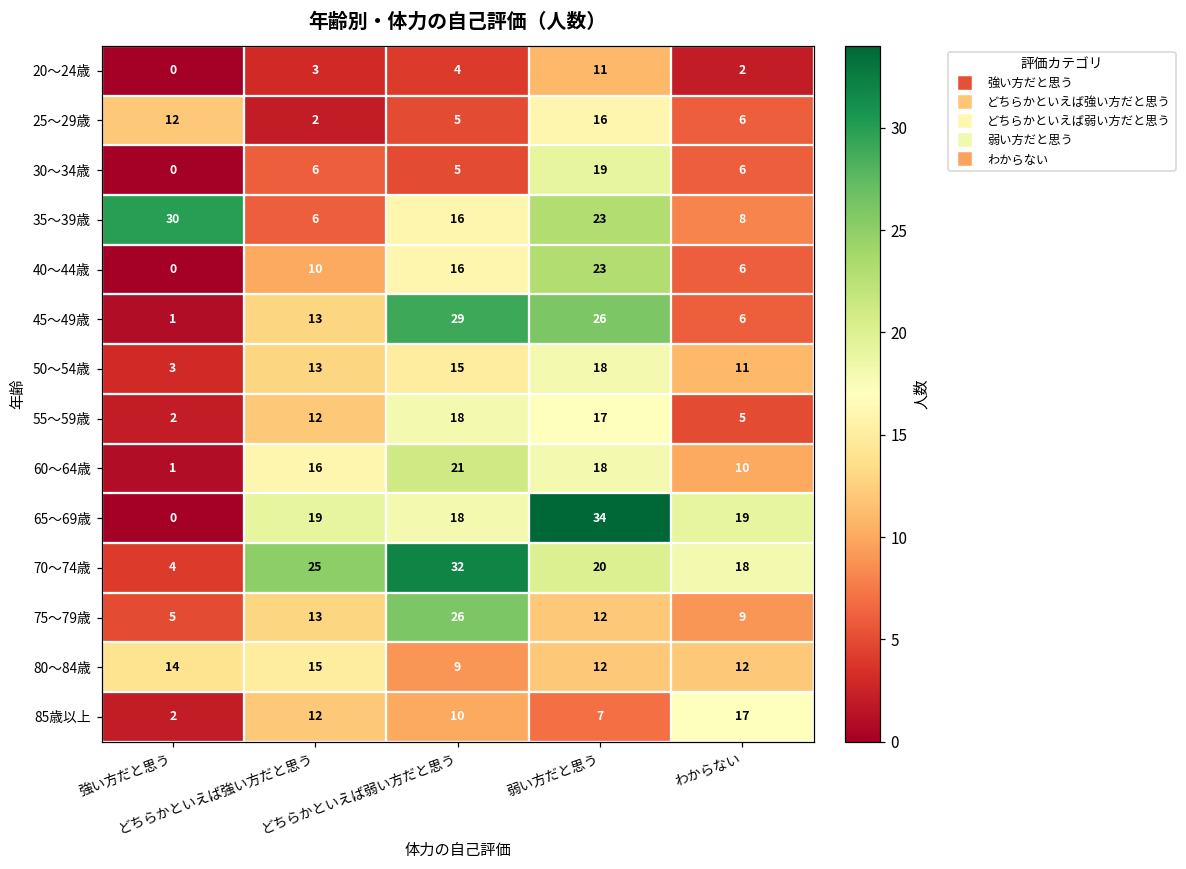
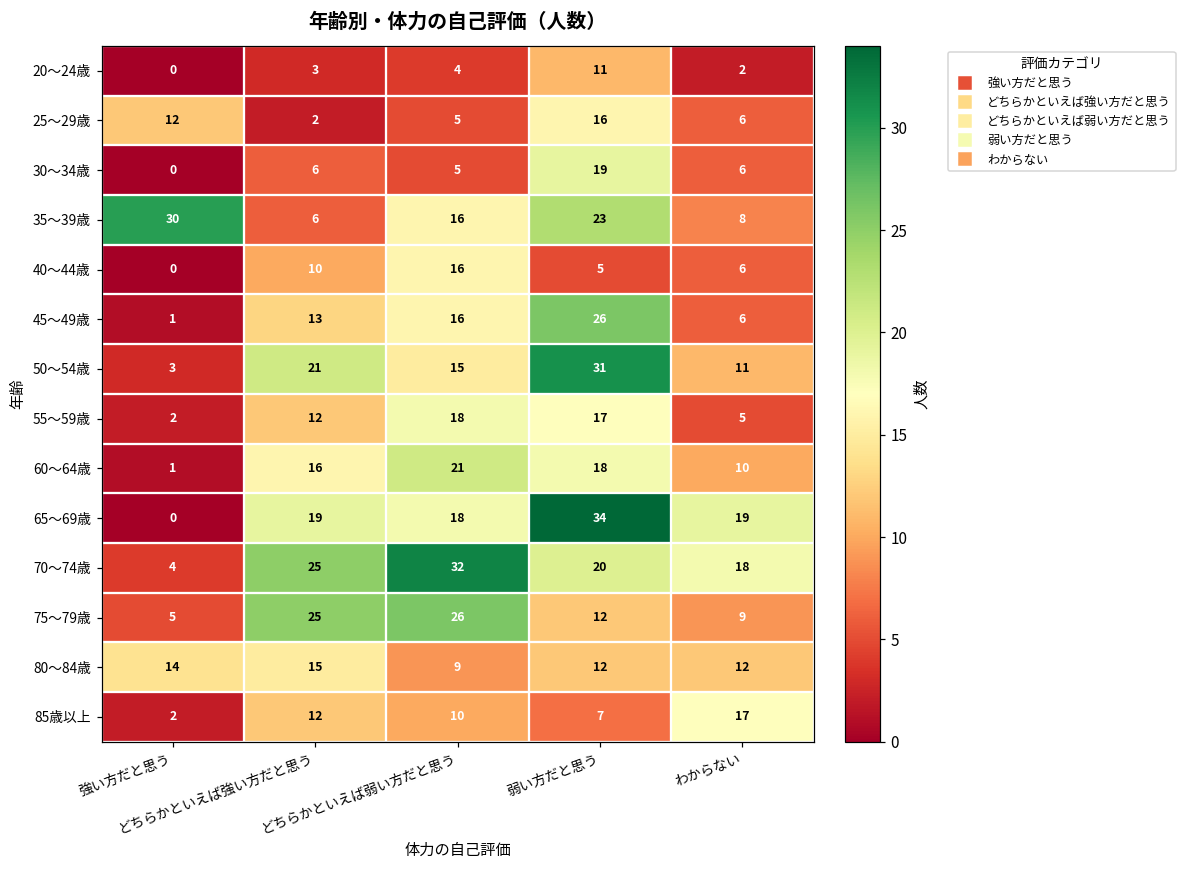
  {
    "20～24歳": {
      "強い方だと思う": 0,
      "どちらかといえば強い方だと思う": 3,
      "どちらかといえば弱い方だと思う": 4,
      "弱い方だと思う": 11,
      "わからない": 2
    },
    "25～29歳": {
      "強い方だと思う": 12,
      "どちらかといえば強い方だと思う": 2,
      "どちらかといえば弱い方だと思う": 5,
      "弱い方だと思う": 16,
      "わからない": 6
    },
    "30～34歳": {
      "強い方だと思う": 0,
      "どちらかといえば強い方だと思う": 6,
      "どちらかといえば弱い方だと思う": 5,
      "弱い方だと思う": 19,
      "わからない": 6
    },
    "35～39歳": {
      "強い方だと思う": 30,
      "どちらかといえば強い方だと思う": 6,
      "どちらかといえば弱い方だと思う": 16,
      "弱い方だと思う": 23,
      "わからない": 8
    },
    "40～44歳": {
      "強い方だと思う": 0,
      "どちらかといえば強い方だと思う": 10,
      "どちらかといえば弱い方だと思う": 16,
-     "弱い方だと思う": 23,
+     "弱い方だと思う": 5,
      "わからない": 6
    },
    "45～49歳": {
      "強い方だと思う": 1,
      "どちらかといえば強い方だと思う": 13,
-     "どちらかといえば弱い方だと思う": 29,
+     "どちらかといえば弱い方だと思う": 16,
      "弱い方だと思う": 26,
      "わからない": 6
    },
    "50～54歳": {
      "強い方だと思う": 3,
-     "どちらかといえば強い方だと思う": 13,
+     "どちらかといえば強い方だと思う": 21,
      "どちらかといえば弱い方だと思う": 15,
-     "弱い方だと思う": 18,
+     "弱い方だと思う": 31,
      "わからない": 11
    },
    "55～59歳": {
      "強い方だと思う": 2,
      "どちらかといえば強い方だと思う": 12,
      "どちらかといえば弱い方だと思う": 18,
      "弱い方だと思う": 17,
      "わからない": 5
    },
    "60～64歳": {
      "強い方だと思う": 1,
      "どちらかといえば強い方だと思う": 16,
      "どちらかといえば弱い方だと思う": 21,
      "弱い方だと思う": 18,
      "わからない": 10
    },
    "65～69歳": {
      "強い方だと思う": 0,
      "どちらかといえば強い方だと思う": 19,
      "どちらかといえば弱い方だと思う": 18,
      "弱い方だと思う": 34,
      "わからない": 19
    },
    "70～74歳": {
      "強い方だと思う": 4,
      "どちらかといえば強い方だと思う": 25,
      "どちらかといえば弱い方だと思う": 32,
      "弱い方だと思う": 20,
      "わからない": 18
    },
    "75～79歳": {
      "強い方だと思う": 5,
-     "どちらかといえば強い方だと思う": 13,
+     "どちらかといえば強い方だと思う": 25,
      "どちらかといえば弱い方だと思う": 26,
      "弱い方だと思う": 12,
      "わからない": 9
    },
    "80～84歳": {
      "強い方だと思う": 14,
      "どちらかといえば強い方だと思う": 15,
      "どちらかといえば弱い方だと思う": 9,
      "弱い方だと思う": 12,
      "わからない": 12
    },
    "85歳以上": {
      "強い方だと思う": 2,
      "どちらかといえば強い方だと思う": 12,
      "どちらかといえば弱い方だと思う": 10,
      "弱い方だと思う": 7,
      "わからない": 17
    }
  }
